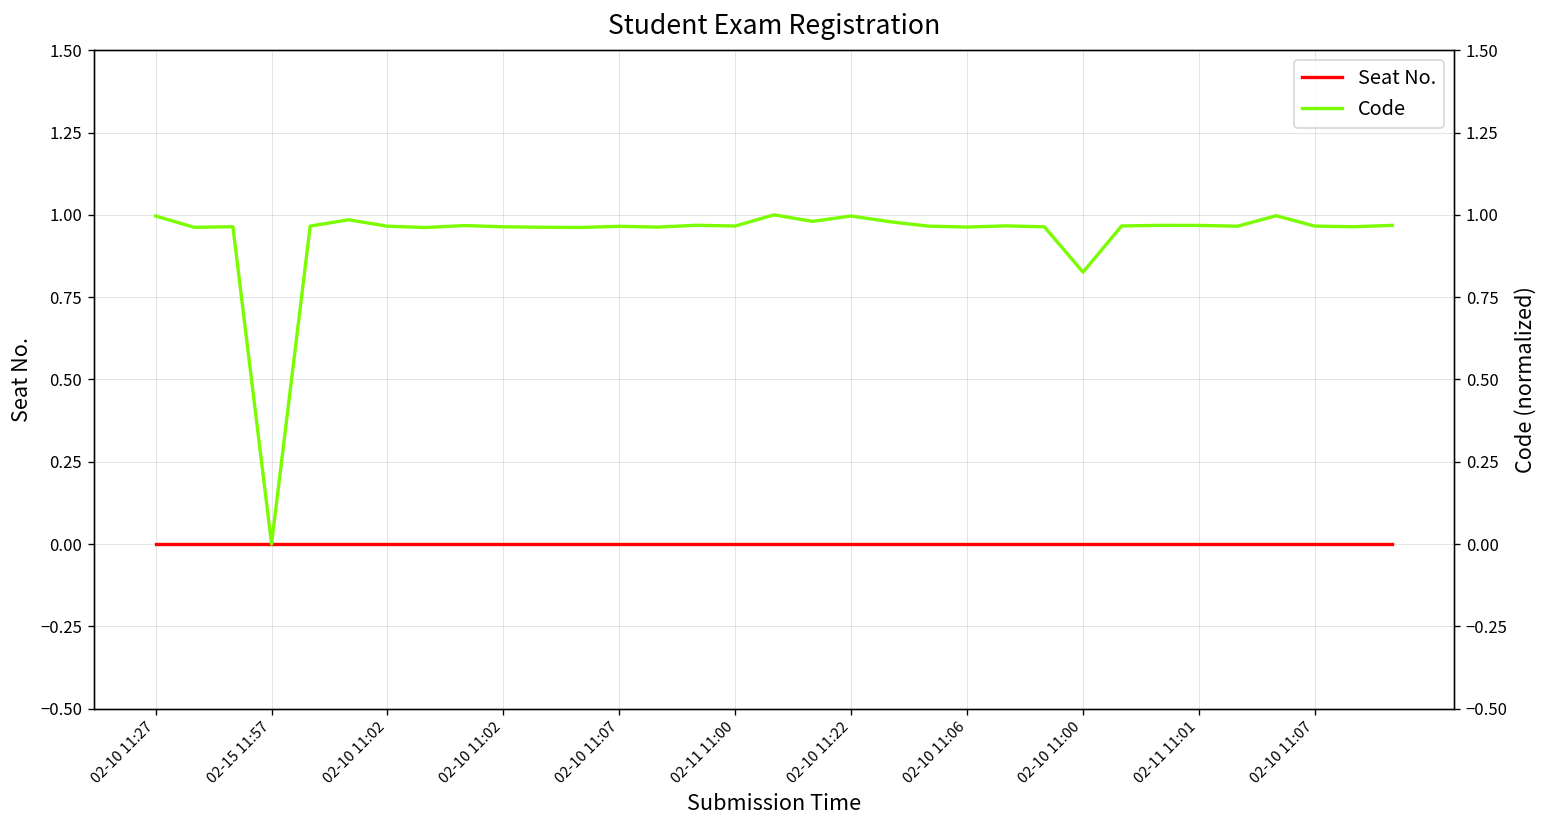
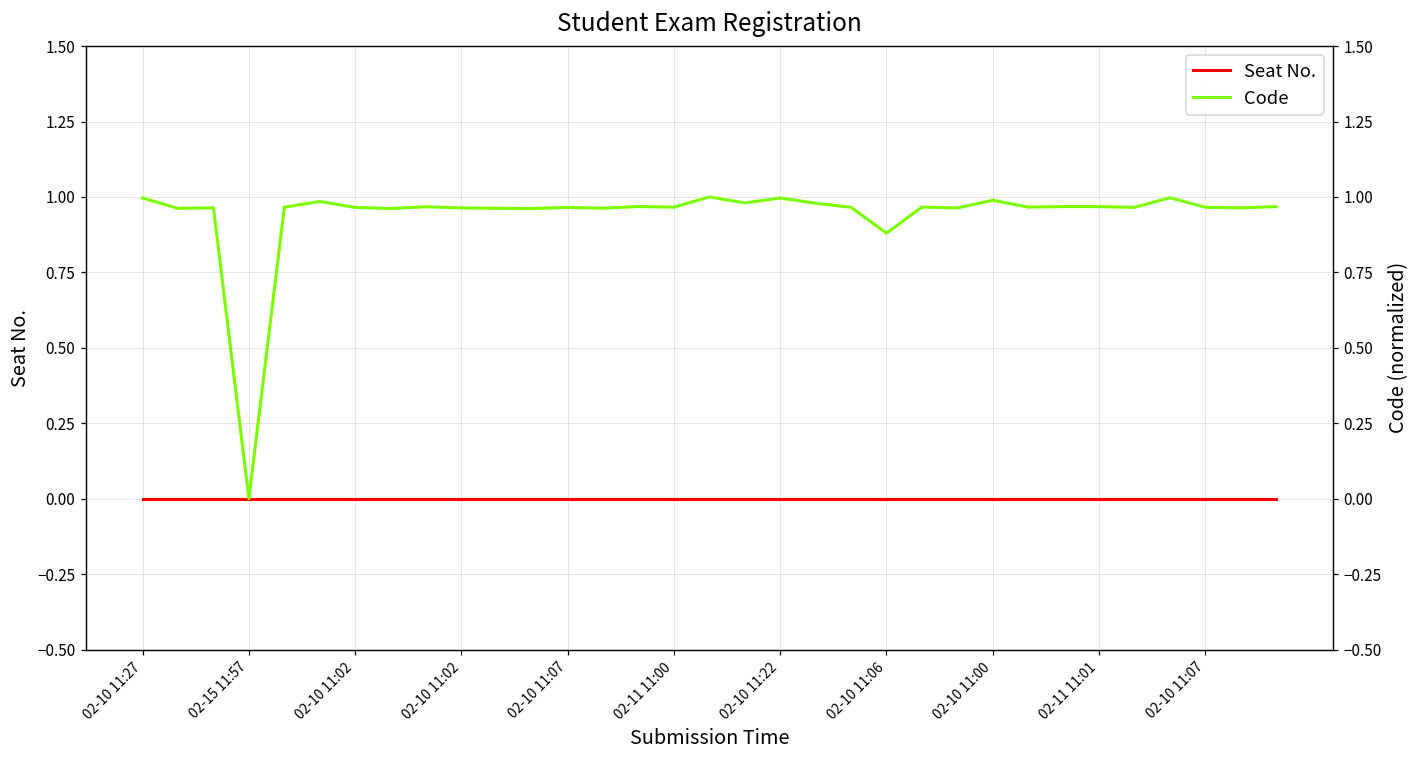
  {
    "Seat No.": {
      "02-10 11:27": 0.00,
      "02-15 11:57": 0.00,
      "02-11 11:00": 0.00,
      "02-10 11:22": 0.00,
      "02-10 11:06": 0.00,
      "02-10 11:00": 0.00,
      "02-11 11:01": 0.00
    },
    "Code": {
      "02-10 11:27": 1.00,
      "02-15 11:57": 0.00,
      "02-11 11:00": 0.97,
      "02-10 11:22": 1.00,
-     "02-10 11:06": 0.96,
-     "02-10 11:00": 0.83,
+     "02-10 11:06": 0.88,
+     "02-10 11:00": 0.99,
      "02-11 11:01": 0.97
    }
  }
